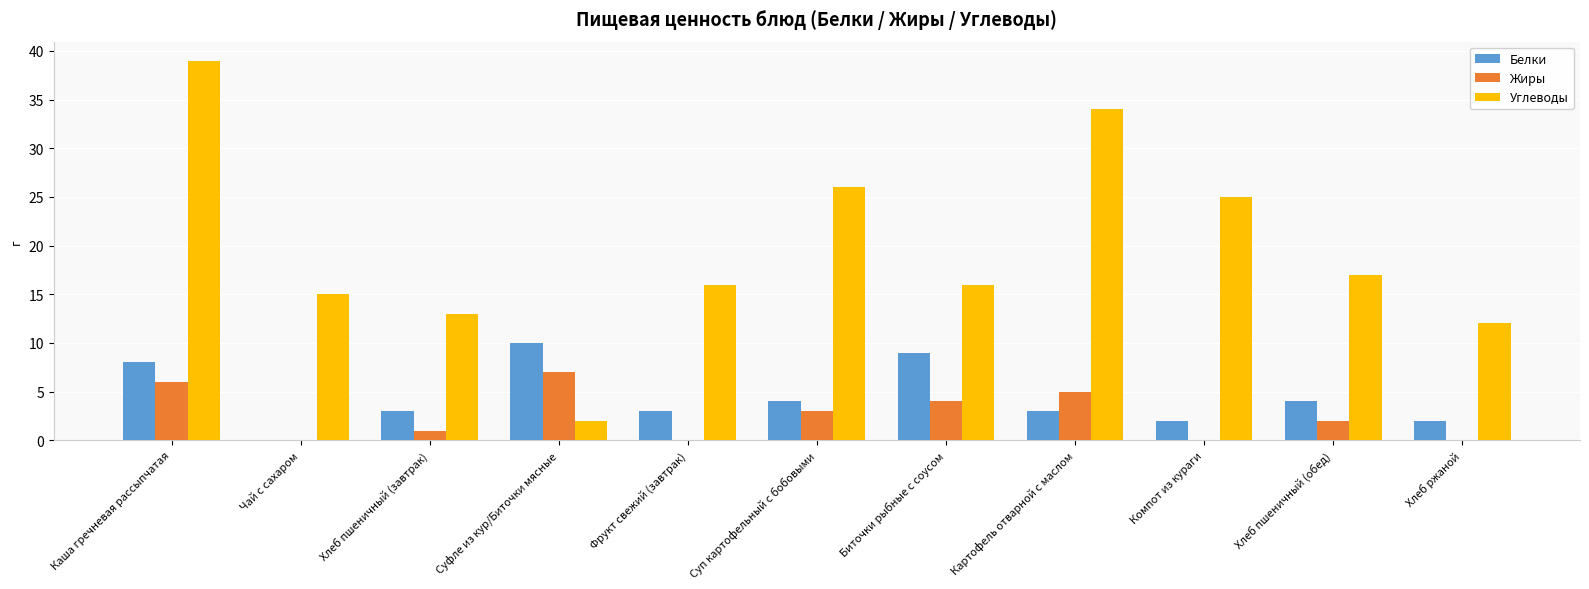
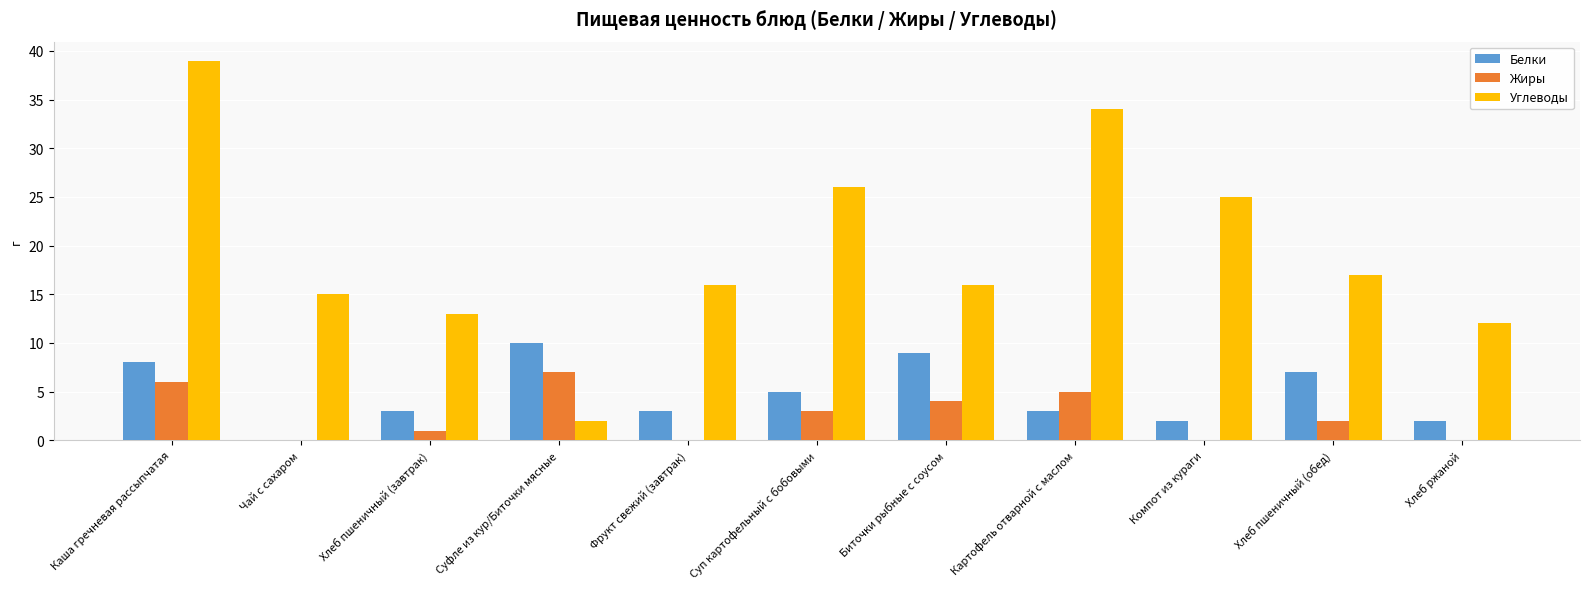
  {
    "Белки": {
      "Каша гречневая рассыпчатая": 8,
      "Чай с сахаром": 0,
      "Хлеб пшеничный (завтрак)": 3,
      "Суфле из кур/Биточки мясные": 10,
      "Фрукт свежий (завтрак)": 3,
-     "Суп картофельный с бобовыми": 4,
+     "Суп картофельный с бобовыми": 5,
      "Биточки рыбные с соусом": 9,
      "Картофель отварной с маслом": 3,
      "Компот из кураги": 2,
-     "Хлеб пшеничный (обед)": 4,
+     "Хлеб пшеничный (обед)": 7,
      "Хлеб ржаной": 2
    },
    "Жиры": {
      "Каша гречневая рассыпчатая": 6,
      "Чай с сахаром": 0,
      "Хлеб пшеничный (завтрак)": 1,
      "Суфле из кур/Биточки мясные": 7,
      "Фрукт свежий (завтрак)": 0,
      "Суп картофельный с бобовыми": 3,
      "Биточки рыбные с соусом": 4,
      "Картофель отварной с маслом": 5,
      "Компот из кураги": 0,
      "Хлеб пшеничный (обед)": 2,
      "Хлеб ржаной": 0
    },
    "Углеводы": {
      "Каша гречневая рассыпчатая": 39,
      "Чай с сахаром": 15,
      "Хлеб пшеничный (завтрак)": 13,
      "Суфле из кур/Биточки мясные": 2,
      "Фрукт свежий (завтрак)": 16,
      "Суп картофельный с бобовыми": 26,
      "Биточки рыбные с соусом": 16,
      "Картофель отварной с маслом": 34,
      "Компот из кураги": 25,
      "Хлеб пшеничный (обед)": 17,
      "Хлеб ржаной": 12
    }
  }
